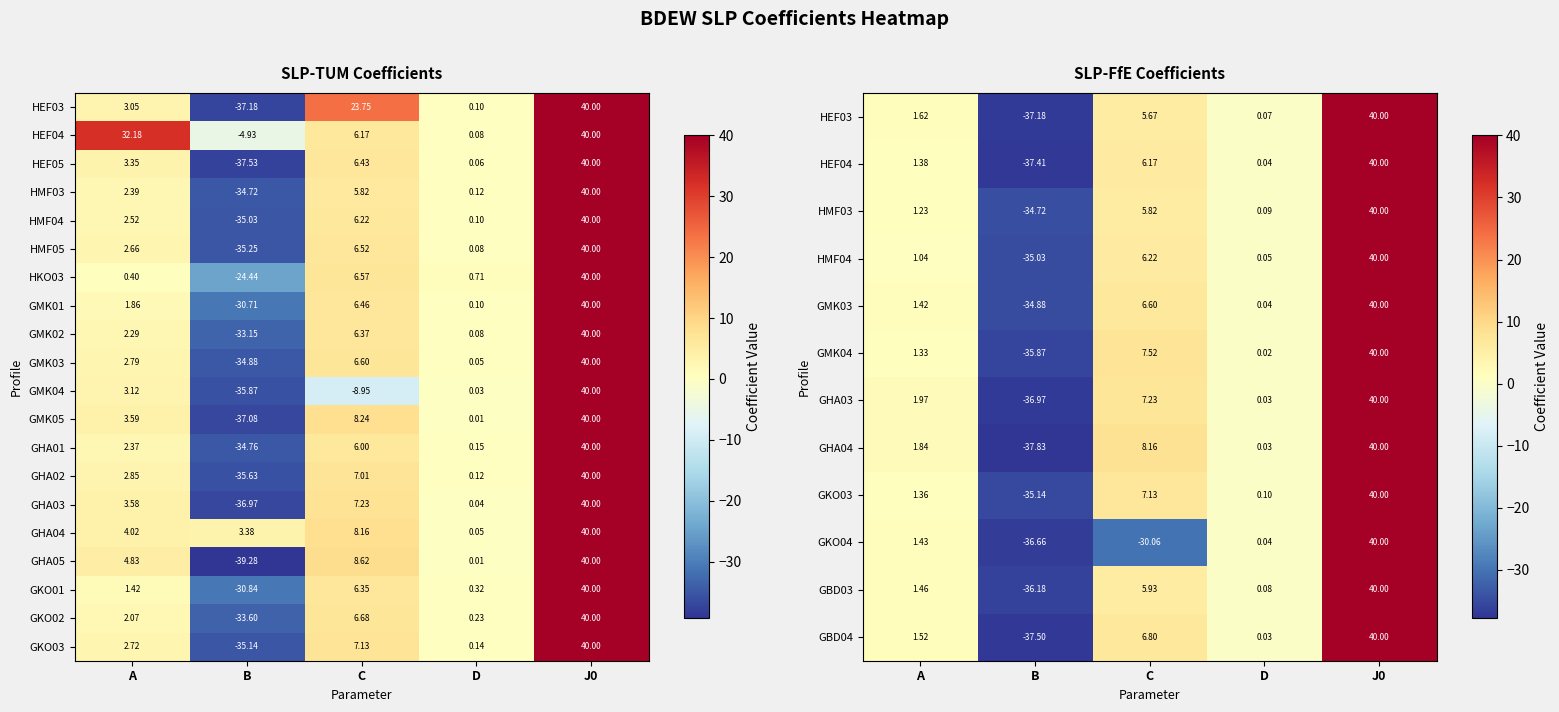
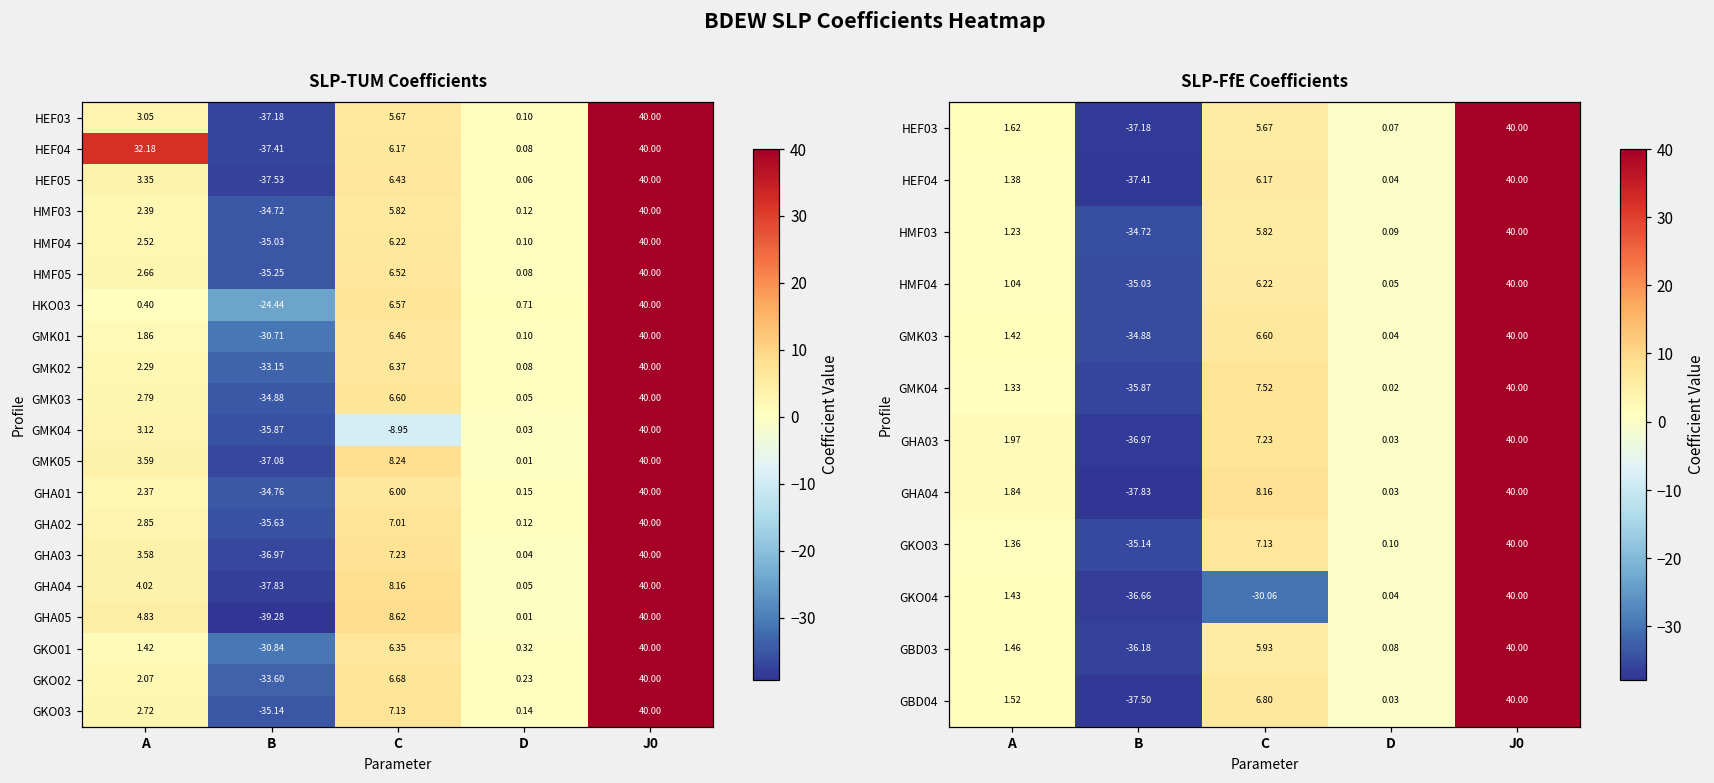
  {
    "SLP-TUM Coefficients": {
      "HEF03": {
        "A": 3.05,
        "B": -37.18,
-       "C": 23.75,
+       "C": 5.67,
        "D": 0.10,
        "J0": 40.00
      },
      "HEF04": {
        "A": 32.18,
-       "B": -4.93,
+       "B": -37.41,
        "C": 6.17,
        "D": 0.08,
        "J0": 40.00
      },
      "HEF05": {
        "A": 3.35,
        "B": -37.53,
        "C": 6.43,
        "D": 0.06,
        "J0": 40.00
      },
      "HMF03": {
        "A": 2.39,
        "B": -34.72,
        "C": 5.82,
        "D": 0.12,
        "J0": 40.00
      },
      "HMF04": {
        "A": 2.52,
        "B": -35.03,
        "C": 6.22,
        "D": 0.10,
        "J0": 40.00
      },
      "HMF05": {
        "A": 2.66,
        "B": -35.25,
        "C": 6.52,
        "D": 0.08,
        "J0": 40.00
      },
      "HKO03": {
        "A": 0.40,
        "B": -24.44,
        "C": 6.57,
        "D": 0.71,
        "J0": 40.00
      },
      "GMK01": {
        "A": 1.86,
        "B": -30.71,
        "C": 6.46,
        "D": 0.10,
        "J0": 40.00
      },
      "GMK02": {
        "A": 2.29,
        "B": -33.15,
        "C": 6.37,
        "D": 0.08,
        "J0": 40.00
      },
      "GMK03": {
        "A": 2.79,
        "B": -34.88,
        "C": 6.60,
        "D": 0.05,
        "J0": 40.00
      },
      "GMK04": {
        "A": 3.12,
        "B": -35.87,
        "C": -8.95,
        "D": 0.03,
        "J0": 40.00
      },
      "GMK05": {
        "A": 3.59,
        "B": -37.08,
        "C": 8.24,
        "D": 0.01,
        "J0": 40.00
      },
      "GHA01": {
        "A": 2.37,
        "B": -34.76,
        "C": 6.00,
        "D": 0.15,
        "J0": 40.00
      },
      "GHA02": {
        "A": 2.85,
        "B": -35.63,
        "C": 7.01,
        "D": 0.12,
        "J0": 40.00
      },
      "GHA03": {
        "A": 3.58,
        "B": -36.97,
        "C": 7.23,
        "D": 0.04,
        "J0": 40.00
      },
      "GHA04": {
        "A": 4.02,
-       "B": 3.38,
+       "B": -37.83,
        "C": 8.16,
        "D": 0.05,
        "J0": 40.00
      },
      "GHA05": {
        "A": 4.83,
        "B": -39.28,
        "C": 8.62,
        "D": 0.01,
        "J0": 40.00
      },
      "GKO01": {
        "A": 1.42,
        "B": -30.84,
        "C": 6.35,
        "D": 0.32,
        "J0": 40.00
      },
      "GKO02": {
        "A": 2.07,
        "B": -33.60,
        "C": 6.68,
        "D": 0.23,
        "J0": 40.00
      },
      "GKO03": {
        "A": 2.72,
        "B": -35.14,
        "C": 7.13,
        "D": 0.14,
        "J0": 40.00
      }
    },
    "SLP-FfE Coefficients": {
      "HEF03": {
        "A": 1.62,
        "B": -37.18,
        "C": 5.67,
        "D": 0.07,
        "J0": 40.00
      },
      "HEF04": {
        "A": 1.38,
        "B": -37.41,
        "C": 6.17,
        "D": 0.04,
        "J0": 40.00
      },
      "HMF03": {
        "A": 1.23,
        "B": -34.72,
        "C": 5.82,
        "D": 0.09,
        "J0": 40.00
      },
      "HMF04": {
        "A": 1.04,
        "B": -35.03,
        "C": 6.22,
        "D": 0.05,
        "J0": 40.00
      },
      "GMK03": {
        "A": 1.42,
        "B": -34.88,
        "C": 6.60,
        "D": 0.04,
        "J0": 40.00
      },
      "GMK04": {
        "A": 1.33,
        "B": -35.87,
        "C": 7.52,
        "D": 0.02,
        "J0": 40.00
      },
      "GHA03": {
        "A": 1.97,
        "B": -36.97,
        "C": 7.23,
        "D": 0.03,
        "J0": 40.00
      },
      "GHA04": {
        "A": 1.84,
        "B": -37.83,
        "C": 8.16,
        "D": 0.03,
        "J0": 40.00
      },
      "GKO03": {
        "A": 1.36,
        "B": -35.14,
        "C": 7.13,
        "D": 0.10,
        "J0": 40.00
      },
      "GKO04": {
        "A": 1.43,
        "B": -36.66,
        "C": -30.06,
        "D": 0.04,
        "J0": 40.00
      },
      "GBD03": {
        "A": 1.46,
        "B": -36.18,
        "C": 5.93,
        "D": 0.08,
        "J0": 40.00
      },
      "GBD04": {
        "A": 1.52,
        "B": -37.50,
        "C": 6.80,
        "D": 0.03,
        "J0": 40.00
      }
    }
  }
